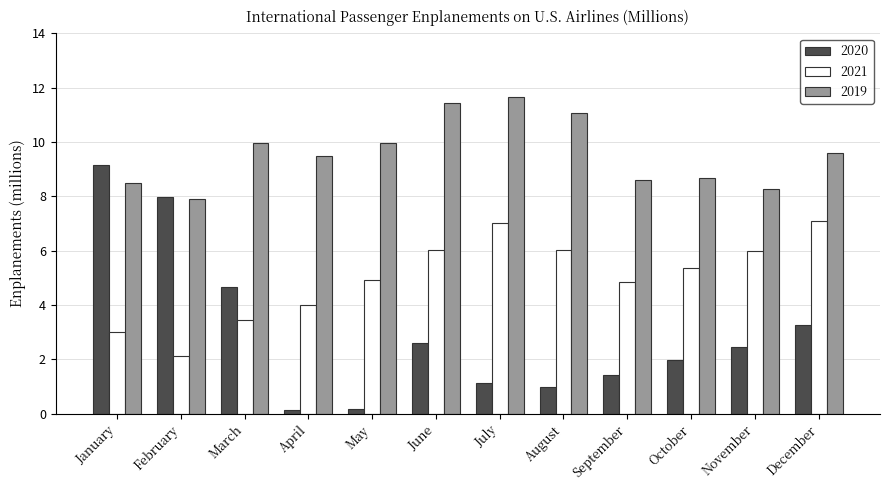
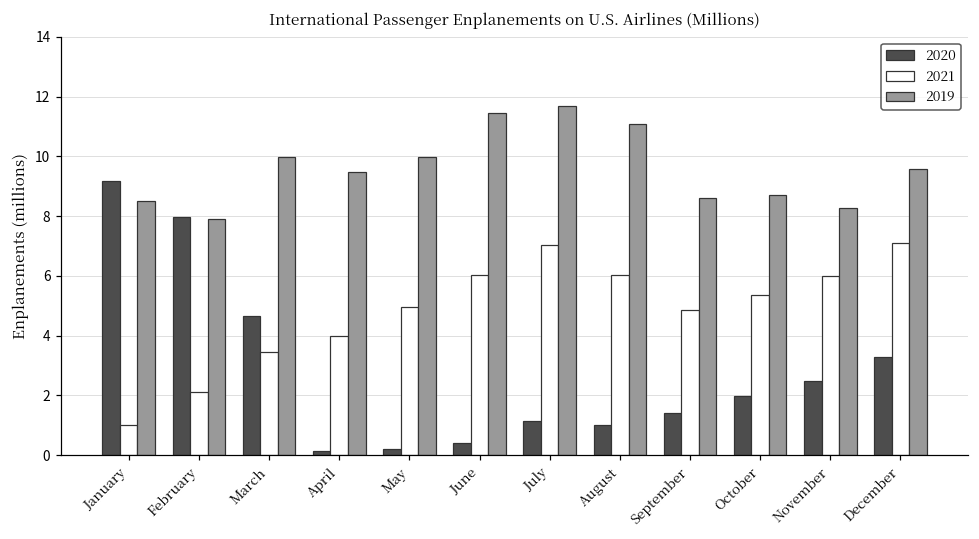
  {
    "2020": {
      "January": 9.2,
      "February": 8.0,
      "March": 4.7,
      "April": 0.1,
      "May": 0.2,
-     "June": 2.6,
+     "June": 0.4,
      "July": 1.1,
      "August": 1.0,
      "September": 1.4,
      "October": 2.0,
      "November": 2.5,
      "December": 3.3
    },
    "2021": {
-     "January": 3.0,
+     "January": 1.0,
      "February": 2.1,
      "March": 3.5,
      "April": 4.0,
      "May": 4.9,
      "June": 6.0,
      "July": 7.0,
      "August": 6.0,
      "September": 4.8,
      "October": 5.4,
      "November": 6.0,
      "December": 7.1
    },
    "2019": {
      "January": 8.5,
      "February": 7.9,
      "March": 10.0,
      "April": 9.5,
      "May": 10.0,
      "June": 11.4,
      "July": 11.7,
      "August": 11.1,
      "September": 8.6,
      "October": 8.7,
      "November": 8.3,
      "December": 9.6
    }
  }
